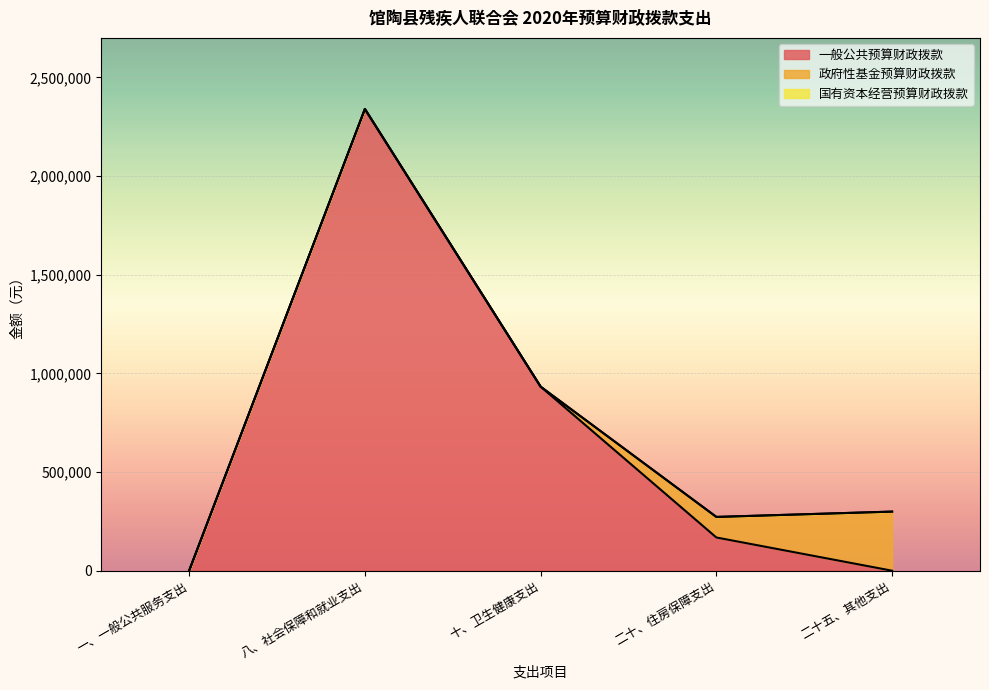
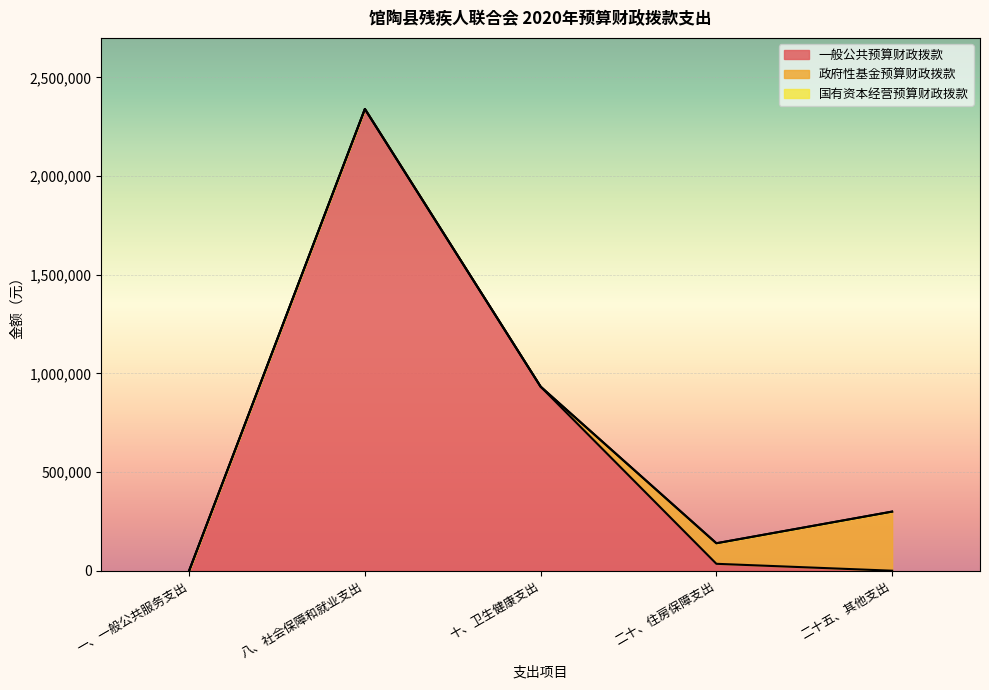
  {
    "一般公共预算财政拨款": {
-     "二十、住房保障支出": "170,000",
+     "二十、住房保障支出": "40,000",
      "二十五、其他支出": "0"
    }
  }
